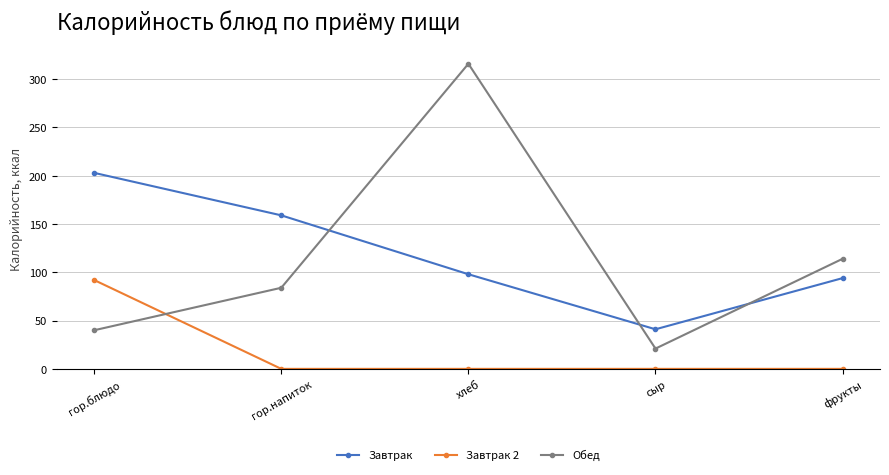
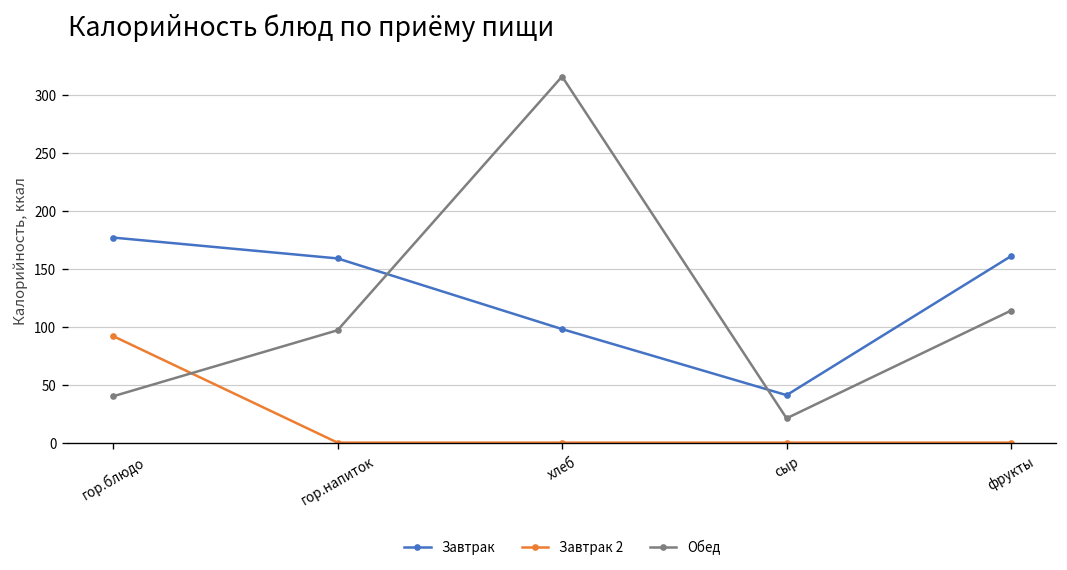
  {
    "Завтрак": {
-     "гор.блюдо": 200,
+     "гор.блюдо": 180,
      "гор.напиток": 160,
      "хлеб": 100,
      "сыр": 40,
-     "фрукты": 90
+     "фрукты": 160
    },
    "Завтрак 2": {
      "гор.блюдо": 90,
      "гор.напиток": 0,
      "хлеб": 0,
      "сыр": 0,
      "фрукты": 0
    },
    "Обед": {
      "гор.блюдо": 40,
-     "гор.напиток": 80,
+     "гор.напиток": 100,
      "хлеб": 320,
      "сыр": 20,
      "фрукты": 110
    }
  }
